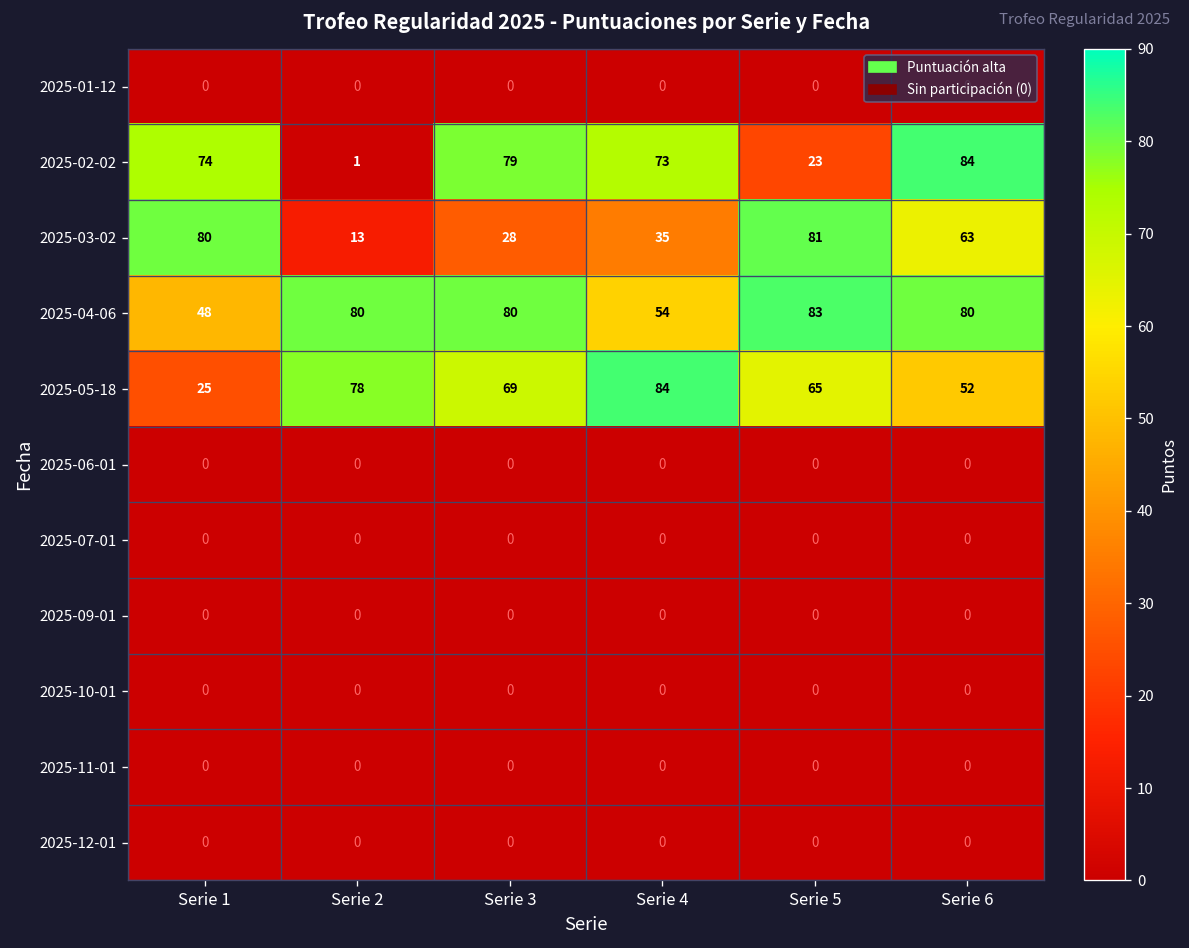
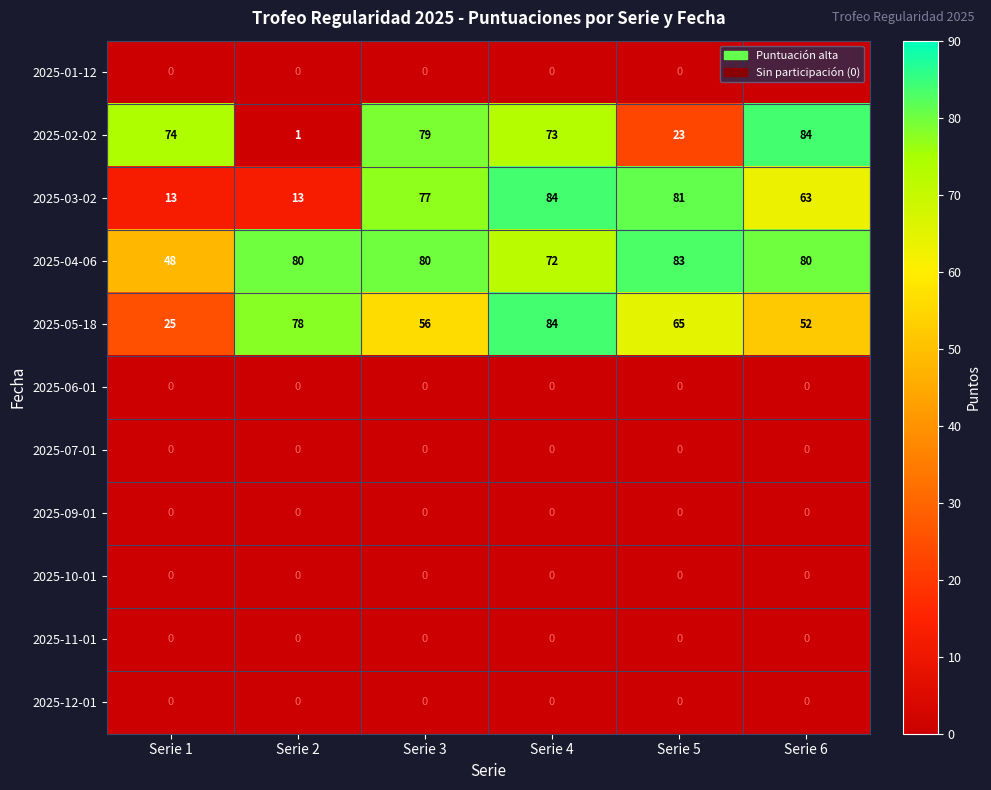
  {
    "2025-01-12": {
      "Serie 1": 0,
      "Serie 2": 0,
      "Serie 3": 0,
      "Serie 4": 0,
      "Serie 5": 0
    },
    "2025-02-02": {
      "Serie 1": 74,
      "Serie 2": 1,
      "Serie 3": 79,
      "Serie 4": 73,
      "Serie 5": 23,
      "Serie 6": 84
    },
    "2025-03-02": {
-     "Serie 1": 80,
+     "Serie 1": 13,
      "Serie 2": 13,
-     "Serie 3": 28,
-     "Serie 4": 35,
+     "Serie 3": 77,
+     "Serie 4": 84,
      "Serie 5": 81,
      "Serie 6": 63
    },
    "2025-04-06": {
      "Serie 1": 48,
      "Serie 2": 80,
      "Serie 3": 80,
-     "Serie 4": 54,
+     "Serie 4": 72,
      "Serie 5": 83,
      "Serie 6": 80
    },
    "2025-05-18": {
      "Serie 1": 25,
      "Serie 2": 78,
-     "Serie 3": 69,
+     "Serie 3": 56,
      "Serie 4": 84,
      "Serie 5": 65,
      "Serie 6": 52
    },
    "2025-06-01": {
      "Serie 1": 0,
      "Serie 2": 0,
      "Serie 3": 0,
      "Serie 4": 0,
      "Serie 5": 0,
      "Serie 6": 0
    },
    "2025-07-01": {
      "Serie 1": 0,
      "Serie 2": 0,
      "Serie 3": 0,
      "Serie 4": 0,
      "Serie 5": 0,
      "Serie 6": 0
    },
    "2025-09-01": {
      "Serie 1": 0,
      "Serie 2": 0,
      "Serie 3": 0,
      "Serie 4": 0,
      "Serie 5": 0,
      "Serie 6": 0
    },
    "2025-10-01": {
      "Serie 1": 0,
      "Serie 2": 0,
      "Serie 3": 0,
      "Serie 4": 0,
      "Serie 5": 0,
      "Serie 6": 0
    },
    "2025-11-01": {
      "Serie 1": 0,
      "Serie 2": 0,
      "Serie 3": 0,
      "Serie 4": 0,
      "Serie 5": 0,
      "Serie 6": 0
    },
    "2025-12-01": {
      "Serie 1": 0,
      "Serie 2": 0,
      "Serie 3": 0,
      "Serie 4": 0,
      "Serie 5": 0,
      "Serie 6": 0
    }
  }
